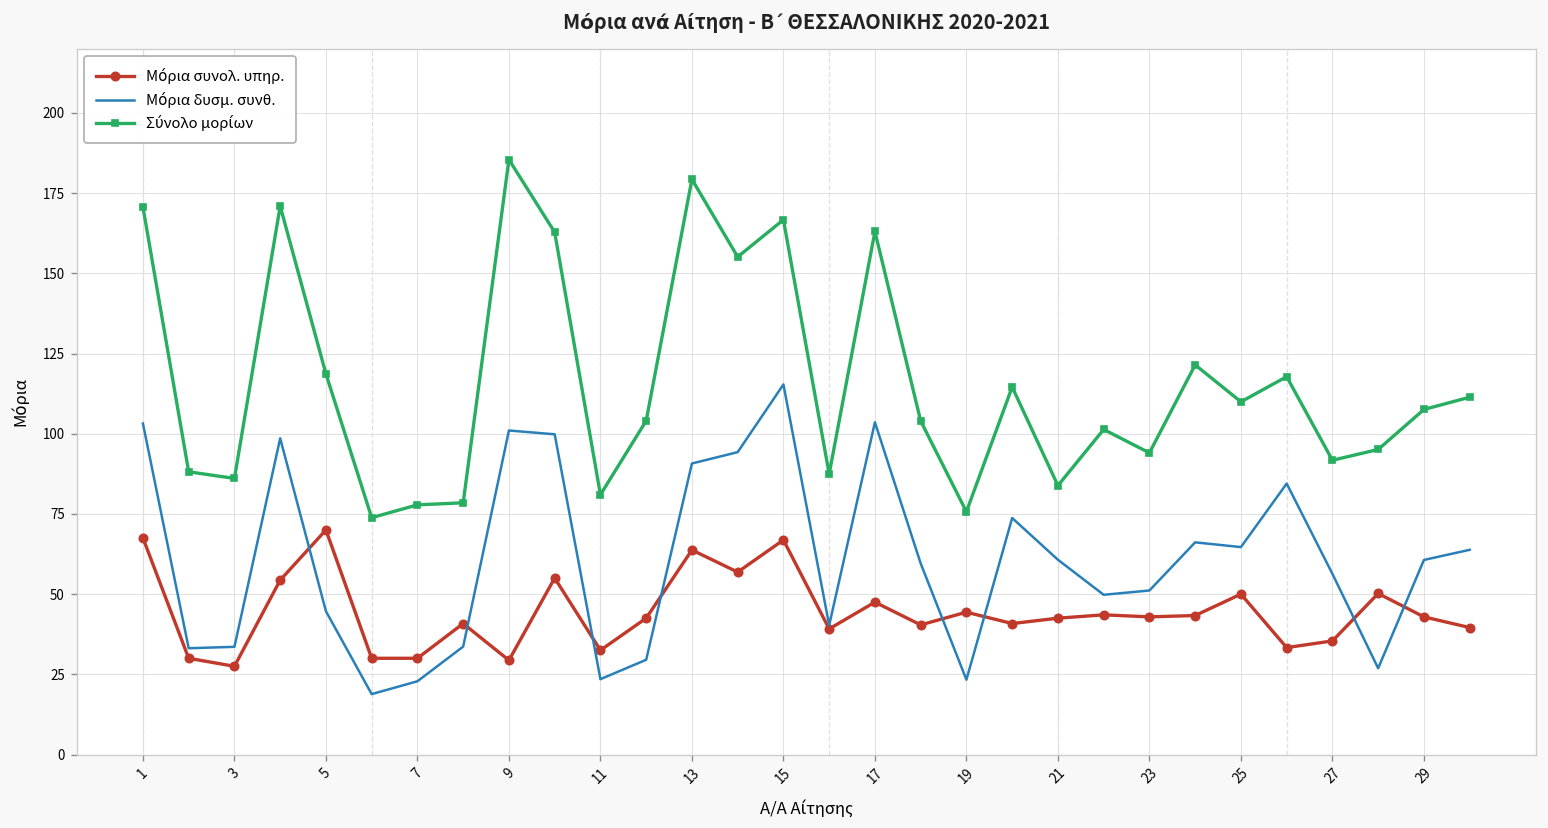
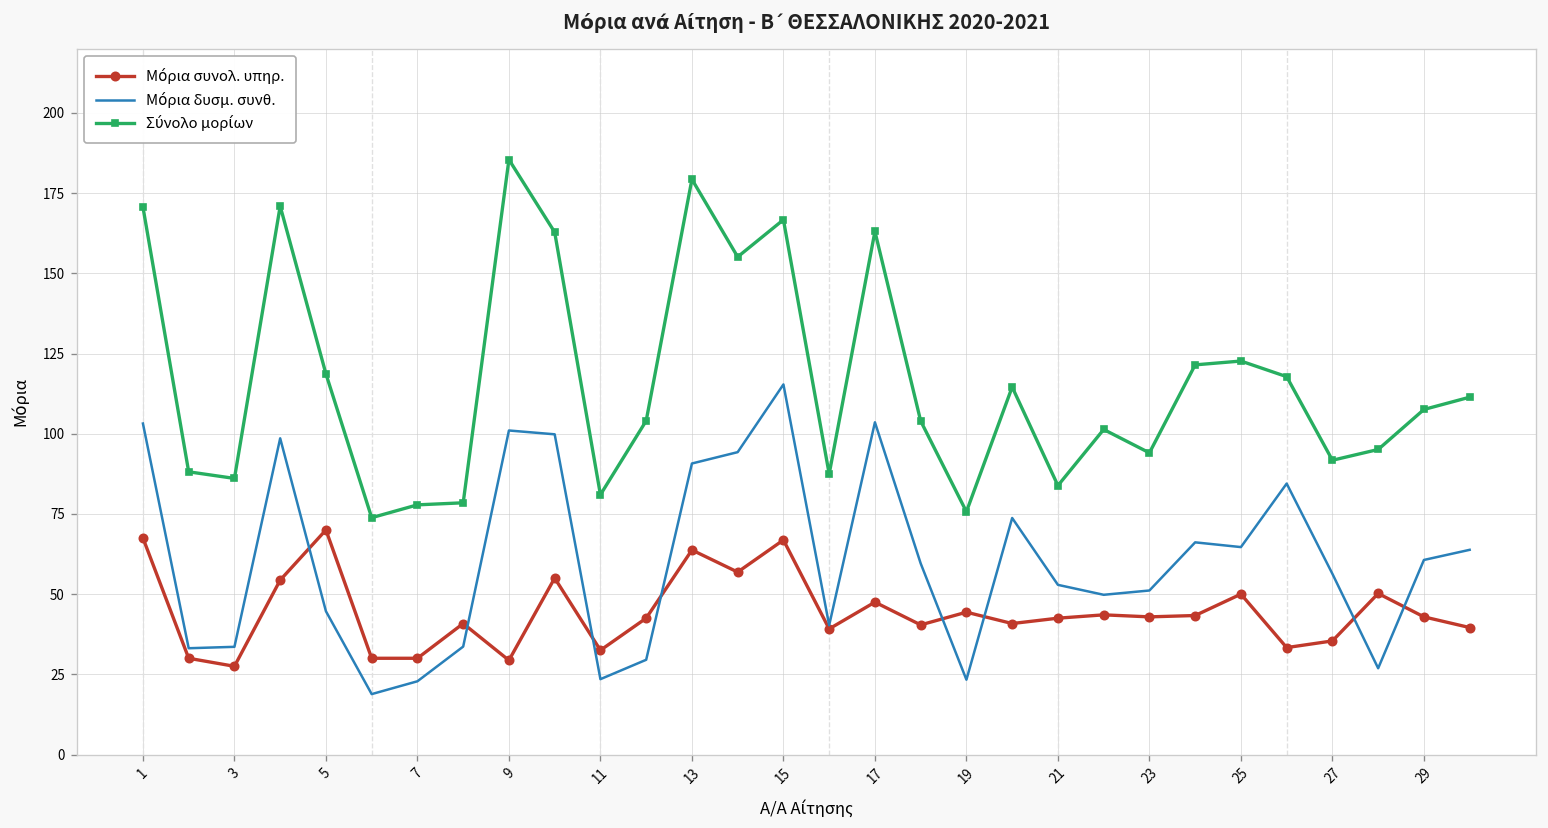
  {
    "Μόρια συνολ. υπηρ.": {
      "1": 68,
      "3": 28,
      "5": 70,
      "7": 30,
      "9": 29,
      "11": 33,
      "13": 64,
      "15": 67,
      "17": 48,
      "19": 44,
      "21": 43,
      "23": 43,
      "25": 50,
      "27": 35,
      "29": 43
    },
    "Μόρια δυσμ. συνθ.": {
      "1": 103,
      "3": 34,
      "5": 45,
      "7": 23,
      "9": 101,
      "11": 23,
      "13": 91,
      "15": 115,
      "17": 104,
      "19": 23,
-     "21": 61,
+     "21": 53,
      "23": 51,
      "25": 65,
      "27": 56,
      "29": 61
    },
    "Σύνολο μορίων": {
      "1": 171,
      "3": 86,
      "5": 119,
      "7": 78,
      "9": 185,
      "11": 81,
      "13": 179,
      "15": 167,
      "17": 163,
      "19": 76,
      "21": 84,
      "23": 94,
-     "25": 110,
+     "25": 123,
      "27": 92,
      "29": 108
    }
  }
